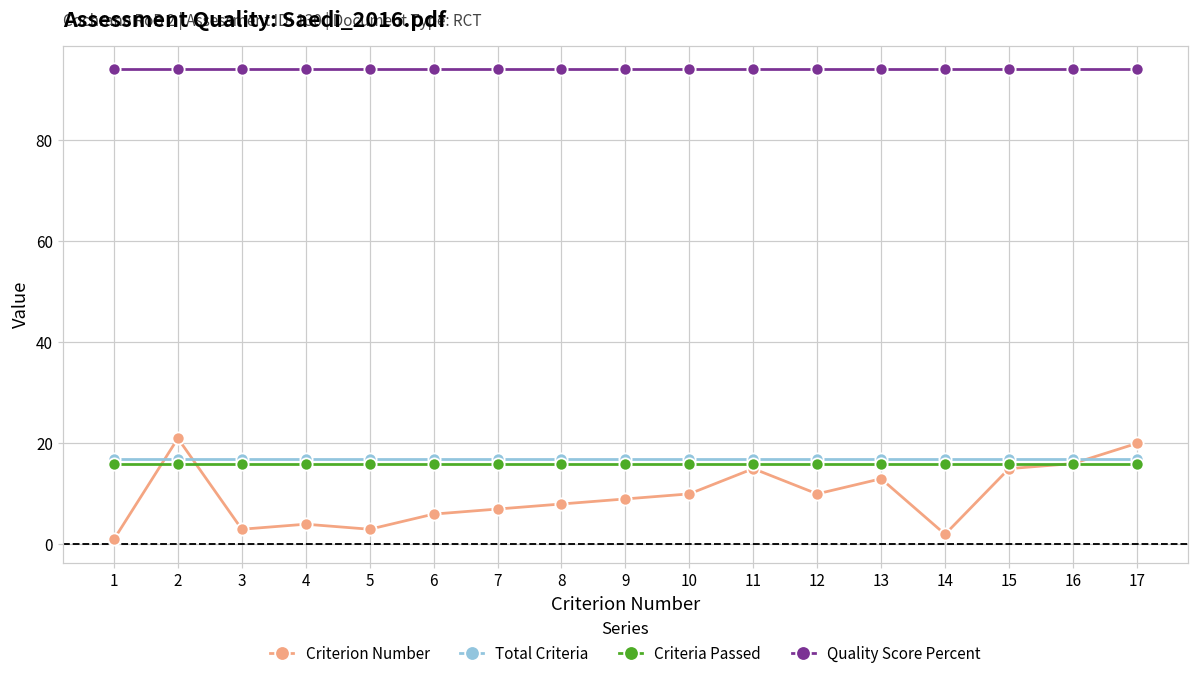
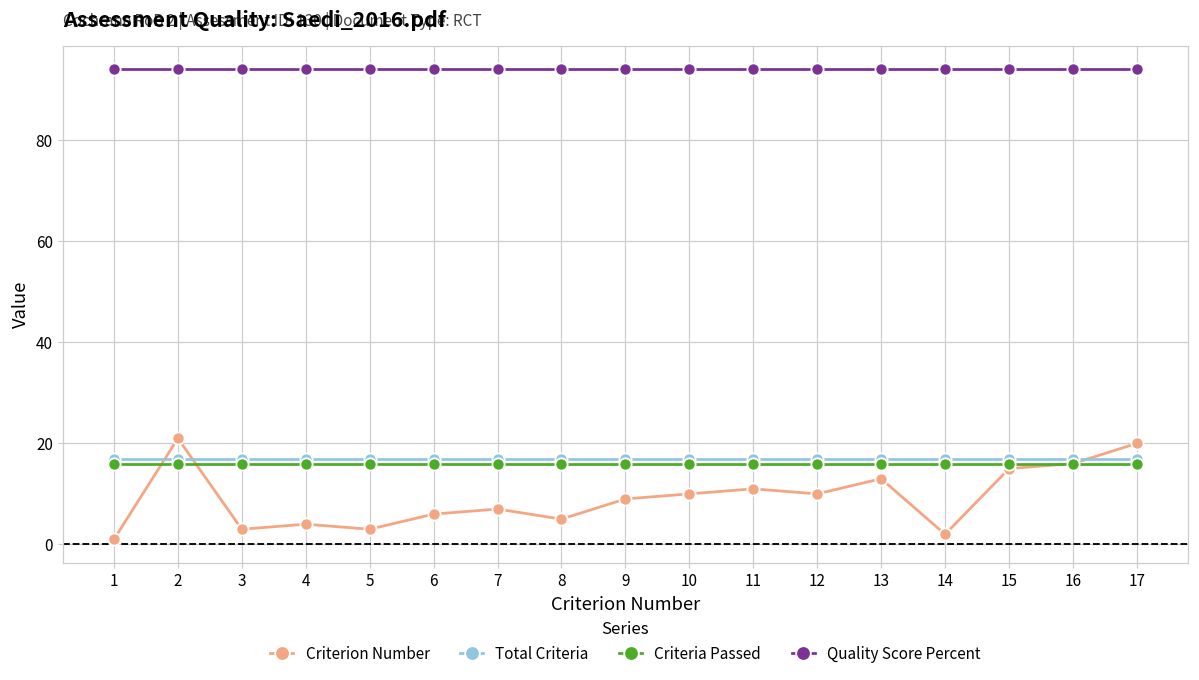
  {
    "Criterion Number": {
      "1": 1,
      "2": 21,
      "3": 3,
      "4": 4,
      "5": 3,
      "6": 6,
      "7": 7,
-     "8": 8,
+     "8": 5,
      "9": 9,
      "10": 10,
-     "11": 15,
+     "11": 11,
      "12": 10,
      "13": 13,
      "14": 2,
      "15": 15,
      "17": 20
    },
    "Total Criteria": {
      "1": 17,
      "2": 17,
      "3": 17,
      "4": 17,
      "5": 17,
      "6": 17,
      "7": 17,
      "8": 17,
      "9": 17,
      "10": 17,
      "11": 17,
      "12": 17,
      "13": 17,
      "14": 17,
      "15": 17,
      "16": 17,
      "17": 17
    },
    "Criteria Passed": {
      "1": 16,
      "2": 16,
      "3": 16,
      "4": 16,
      "5": 16,
      "6": 16,
      "7": 16,
      "8": 16,
      "9": 16,
      "10": 16,
      "11": 16,
      "12": 16,
      "13": 16,
      "14": 16,
      "15": 16,
      "17": 16
    },
    "Quality Score Percent": {
      "1": 94,
      "2": 94,
      "3": 94,
      "4": 94,
      "5": 94,
      "6": 94,
      "7": 94,
      "8": 94,
      "9": 94,
      "10": 94,
      "11": 94,
      "12": 94,
      "13": 94,
      "14": 94,
      "15": 94,
      "16": 94,
      "17": 94
    }
  }
